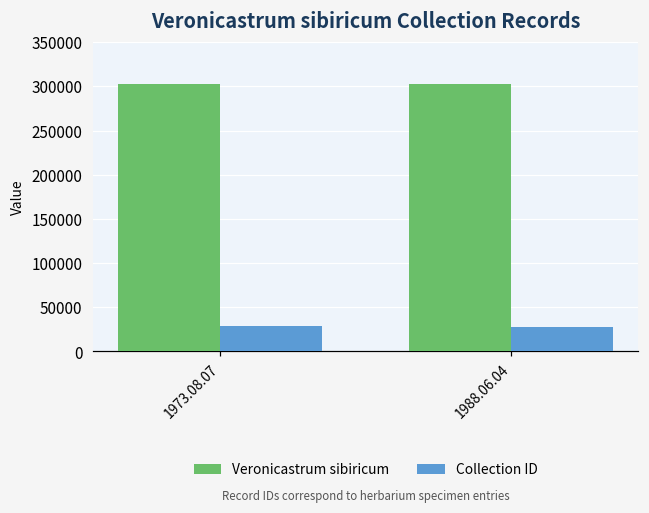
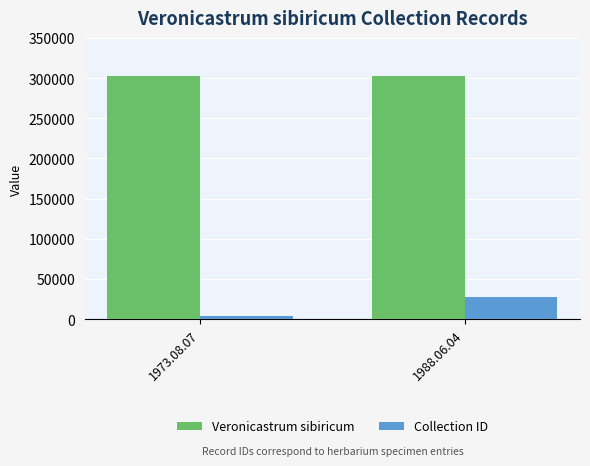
  {
    "Veronicastrum sibiricum": {
      "1973.08.07": 300000,
      "1988.06.04": 300000
    },
    "Collection ID": {
-     "1973.08.07": 30000,
+     "1973.08.07": 0,
      "1988.06.04": 30000
    }
  }
